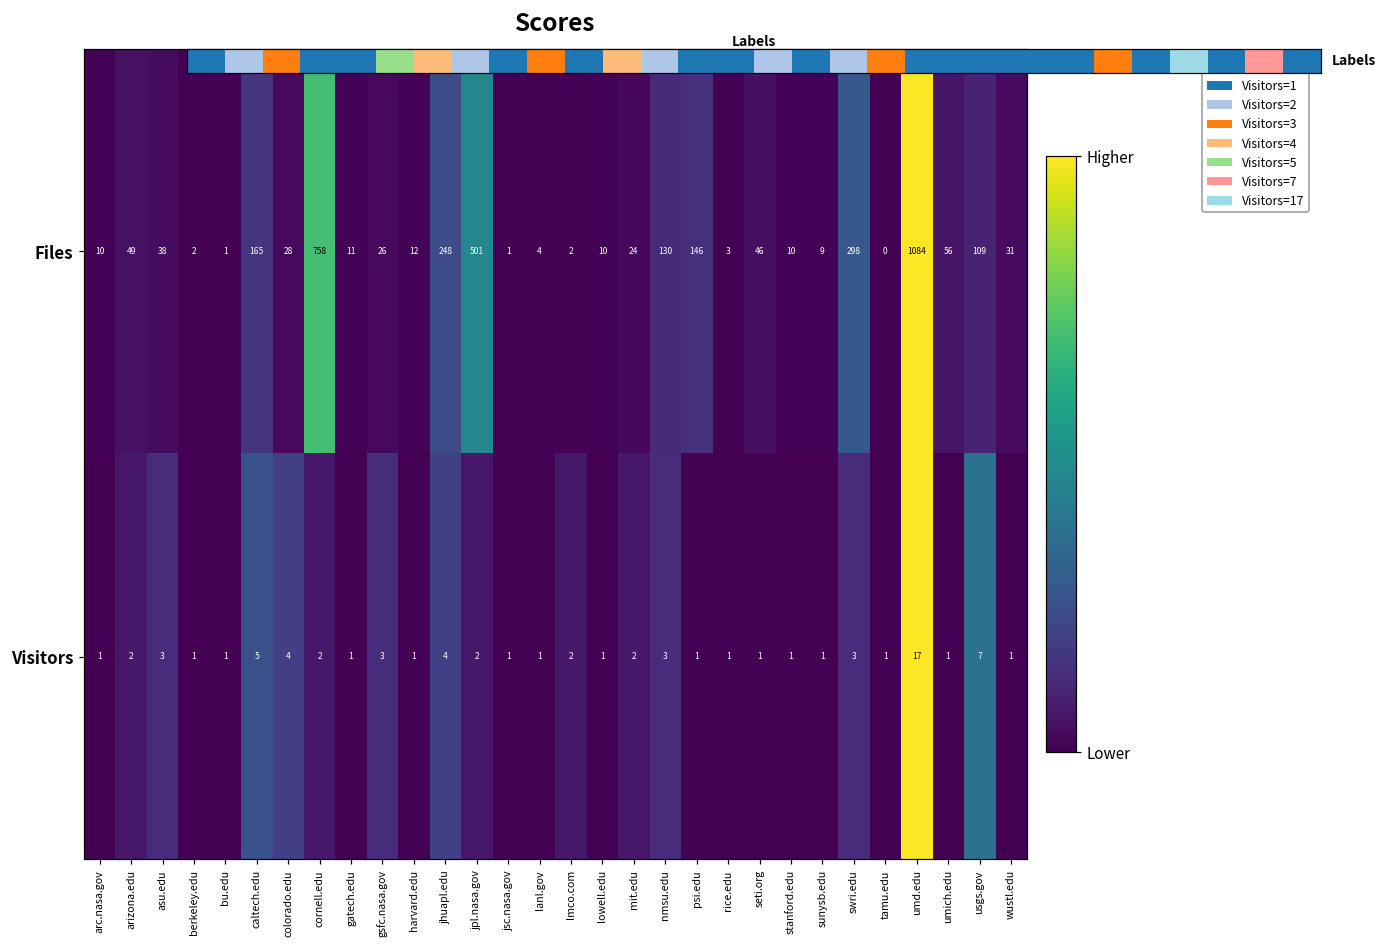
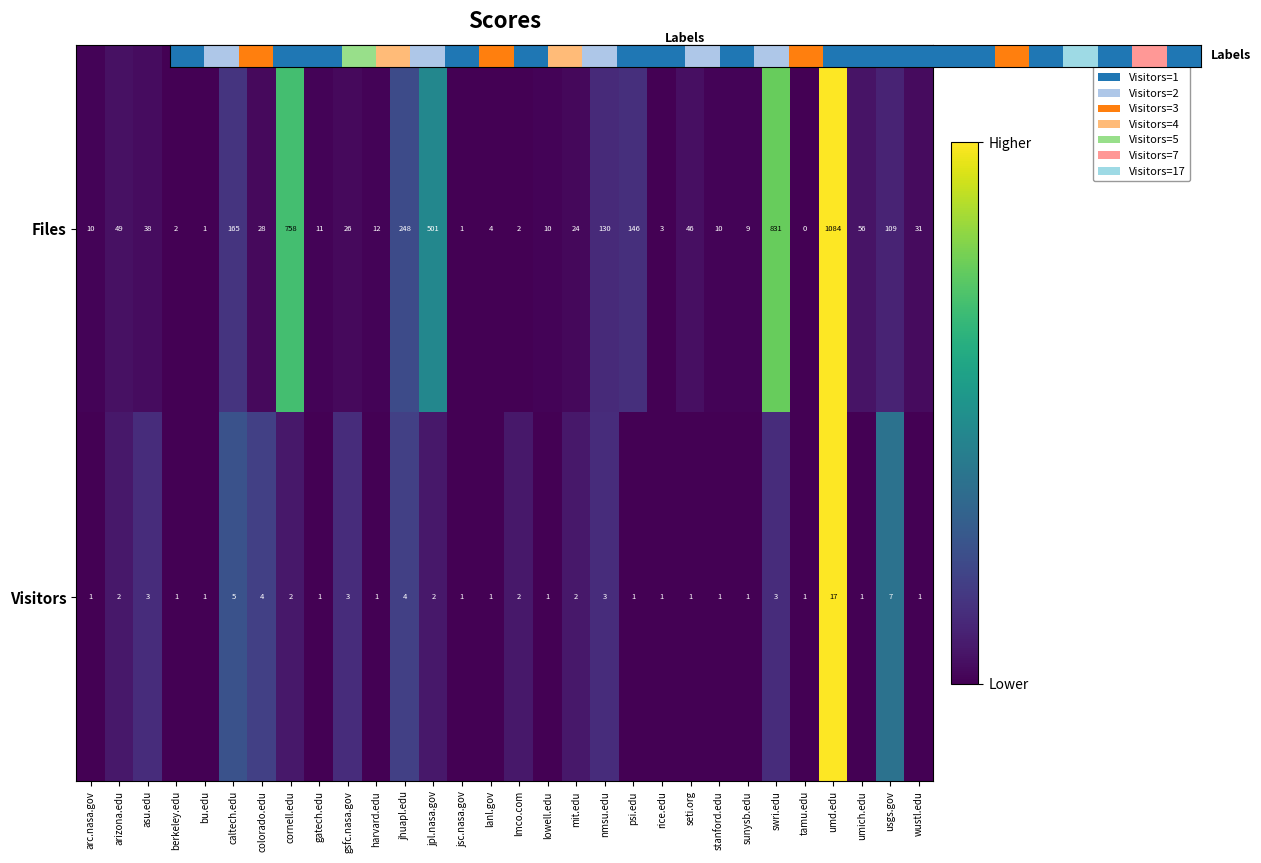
  {
    "Files": {
      "arc.nasa.gov": 10,
      "arizona.edu": 49,
      "asu.edu": 38,
      "berkeley.edu": 2,
      "bu.edu": 1,
      "caltech.edu": 165,
      "colorado.edu": 28,
      "cornell.edu": 758,
      "gatech.edu": 11,
      "gsfc.nasa.gov": 26,
      "harvard.edu": 12,
      "jhuapl.edu": 248,
      "jpl.nasa.gov": 501,
      "jsc.nasa.gov": 1,
      "lanl.gov": 4,
      "lmco.com": 2,
      "lowell.edu": 10,
      "mit.edu": 24,
      "nmsu.edu": 130,
      "psi.edu": 146,
      "rice.edu": 3,
      "seti.org": 46,
      "stanford.edu": 10,
      "sunysb.edu": 9,
-     "swri.edu": 298,
+     "swri.edu": 831,
      "tamu.edu": 0,
      "umd.edu": 1084,
      "umich.edu": 56,
      "usgs.gov": 109,
      "wustl.edu": 31
    },
    "Visitors": {
      "arc.nasa.gov": 1,
      "arizona.edu": 2,
      "asu.edu": 3,
      "berkeley.edu": 1,
      "bu.edu": 1,
      "caltech.edu": 5,
      "colorado.edu": 4,
      "cornell.edu": 2,
      "gatech.edu": 1,
      "gsfc.nasa.gov": 3,
      "harvard.edu": 1,
      "jhuapl.edu": 4,
      "jpl.nasa.gov": 2,
      "jsc.nasa.gov": 1,
      "lanl.gov": 1,
      "lmco.com": 2,
      "lowell.edu": 1,
      "mit.edu": 2,
      "nmsu.edu": 3,
      "psi.edu": 1,
      "rice.edu": 1,
      "seti.org": 1,
      "stanford.edu": 1,
      "sunysb.edu": 1,
      "swri.edu": 3,
      "tamu.edu": 1,
      "umd.edu": 17,
      "umich.edu": 1,
      "usgs.gov": 7,
      "wustl.edu": 1
    }
  }
